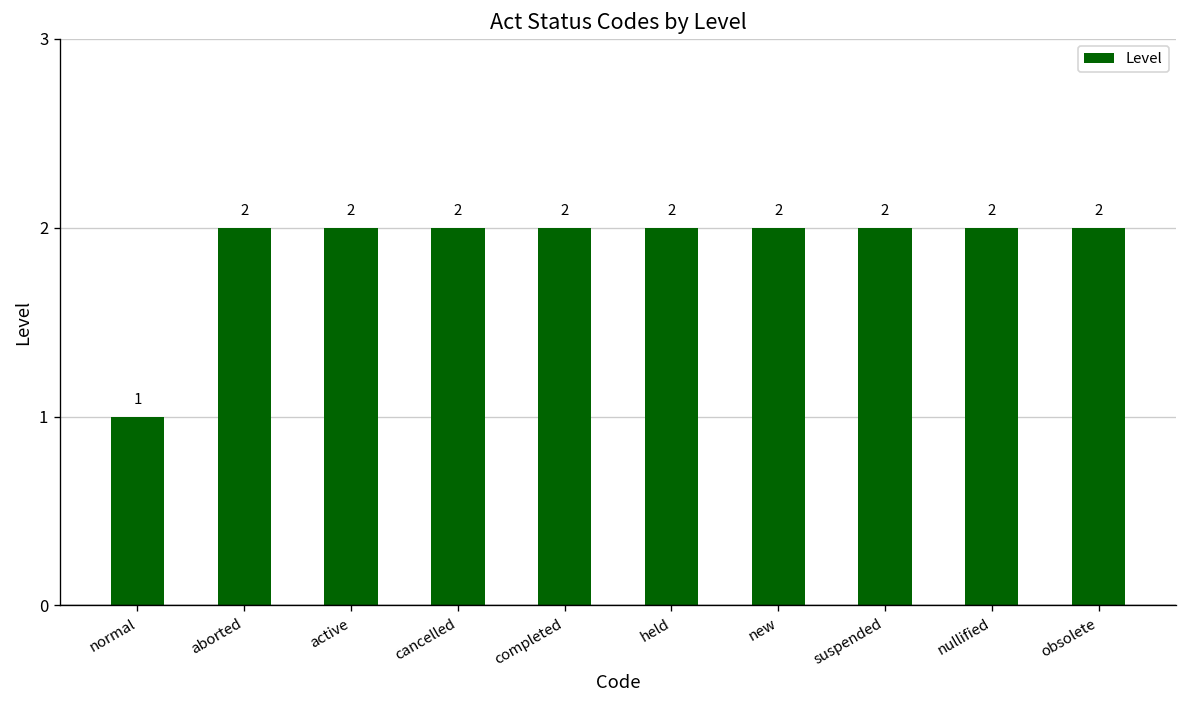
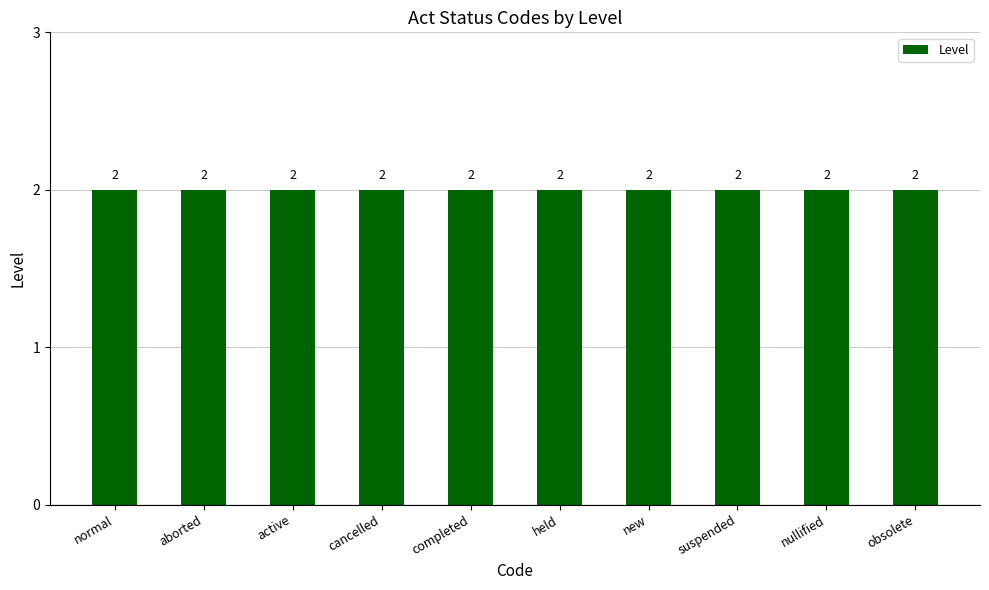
  {
-   "normal": 1,
+   "normal": 2,
    "aborted": 2,
    "active": 2,
    "cancelled": 2,
    "completed": 2,
    "held": 2,
    "new": 2,
    "suspended": 2,
    "nullified": 2,
    "obsolete": 2
  }
